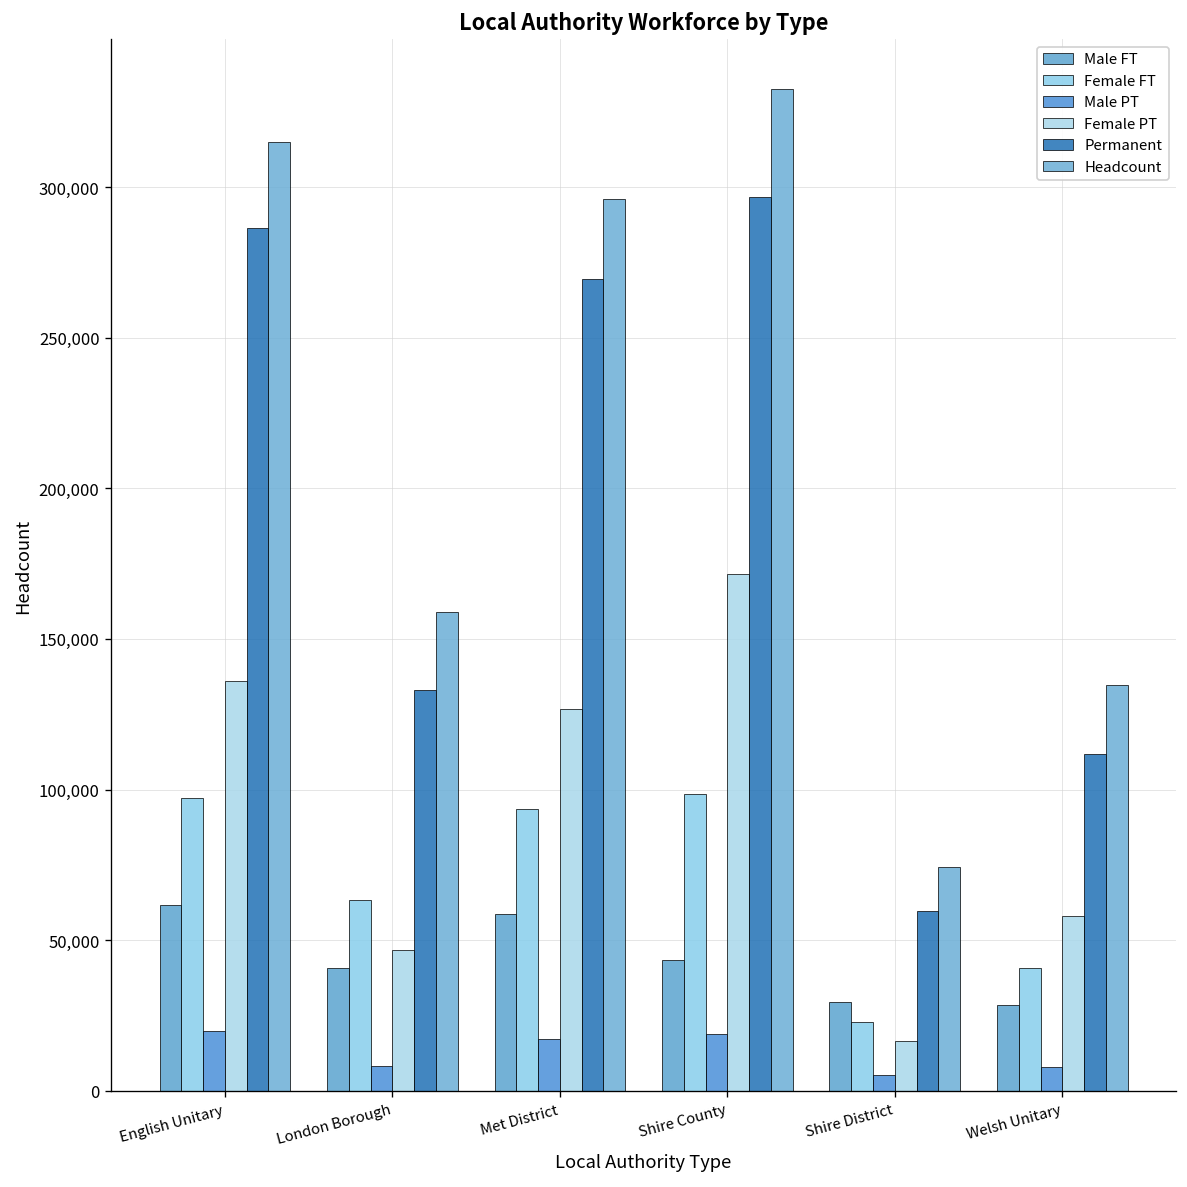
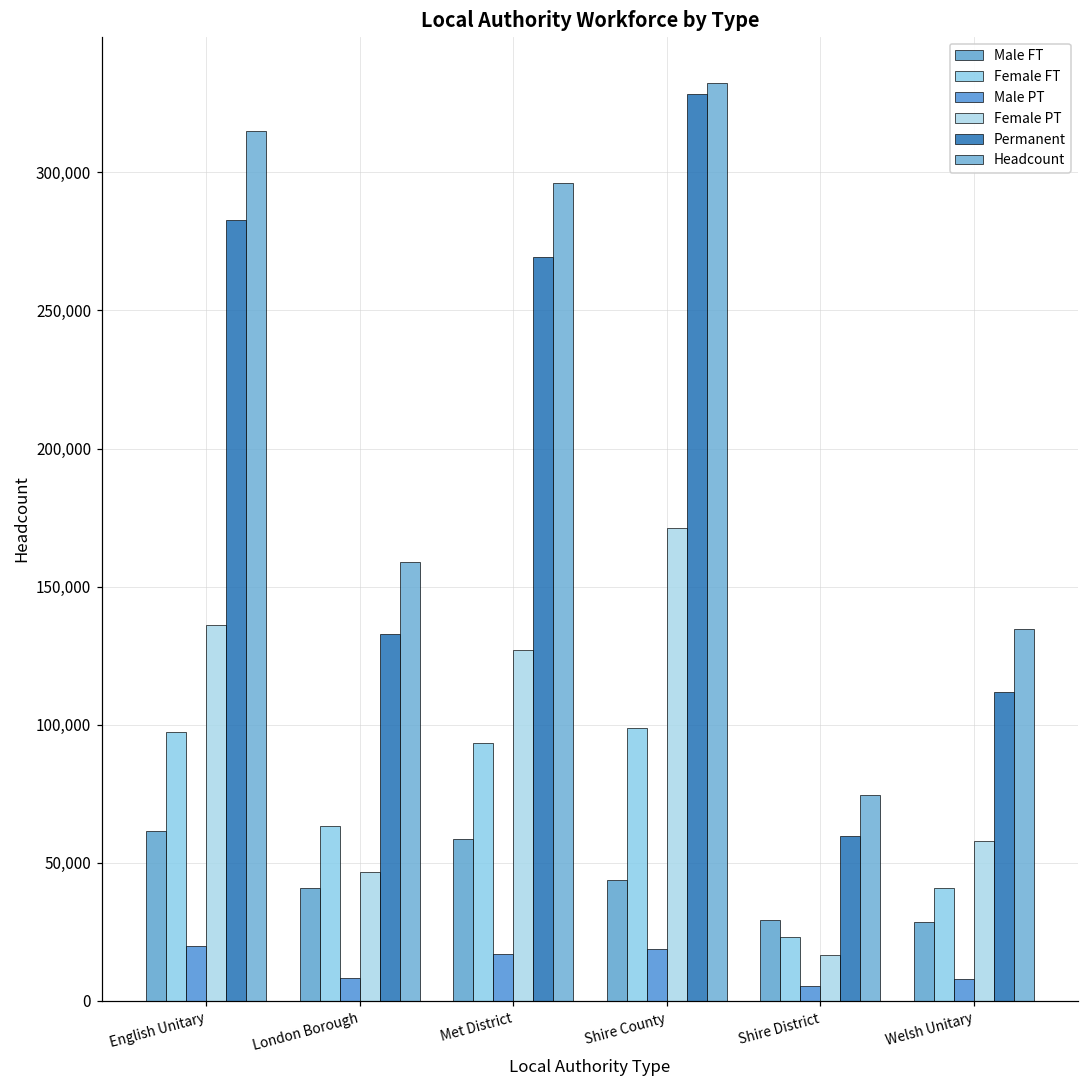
  {
    "Permanent": {
-     "English Unitary": "286,000",
+     "English Unitary": "283,000",
      "London Borough": "133,000",
      "Met District": "269,000",
-     "Shire County": "297,000",
+     "Shire County": "328,000",
      "Shire District": "60,000",
      "Welsh Unitary": "112,000"
    }
  }
